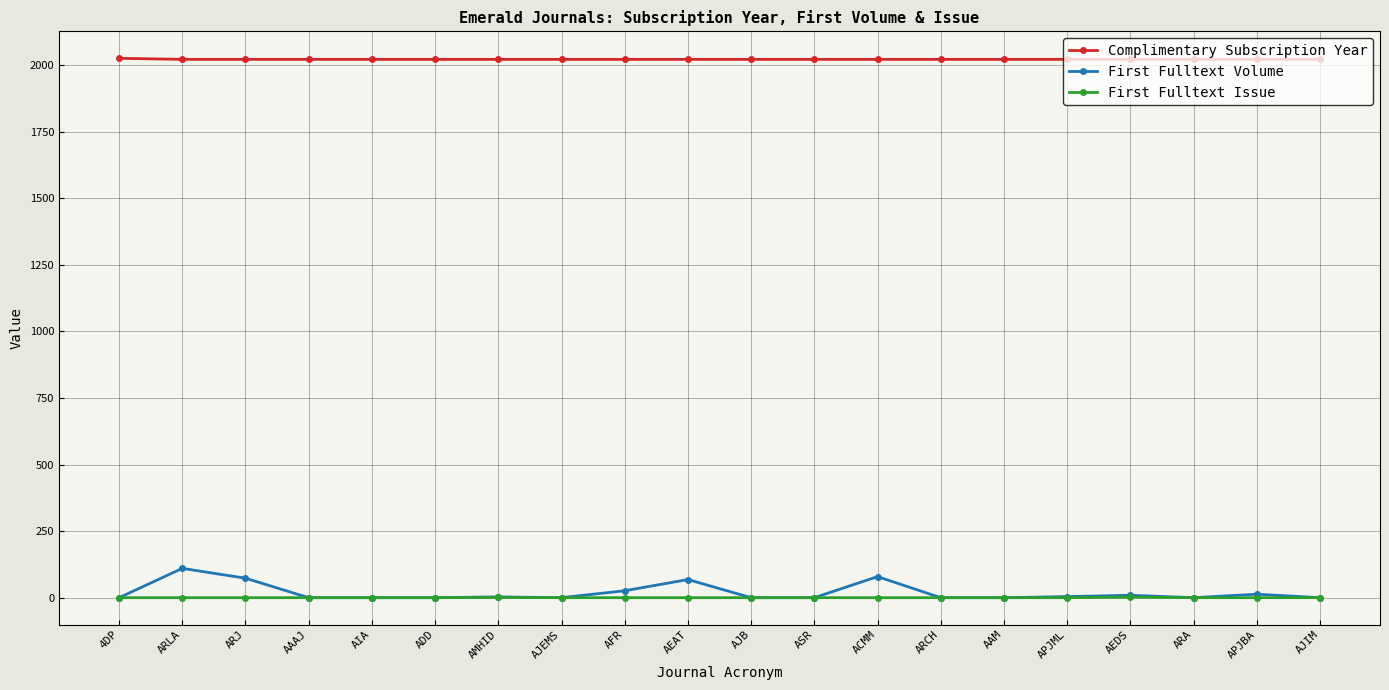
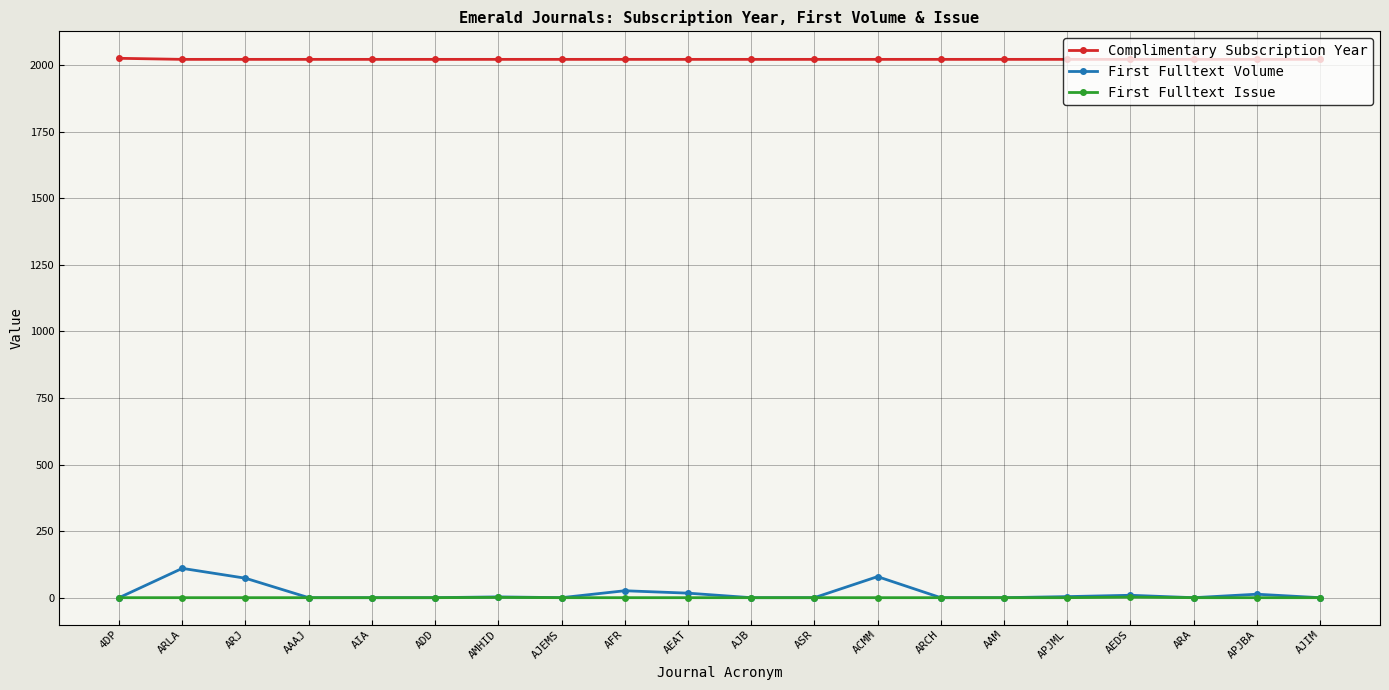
  {
    "Complimentary Subscription Year": {
      "4DP": 2030,
      "ARLA": 2020,
      "ARJ": 2020,
      "AAAJ": 2020,
      "AIA": 2020,
      "ADD": 2020,
      "AMHID": 2020,
      "AJEMS": 2020,
      "AFR": 2020,
      "AEAT": 2020,
      "AJB": 2020,
      "ASR": 2020,
      "ACMM": 2020,
      "ARCH": 2020,
      "AAM": 2020
    },
    "First Fulltext Volume": {
      "ARLA": 110,
      "ARJ": 70,
      "AFR": 30,
-     "AEAT": 70,
+     "AEAT": 20,
      "ACMM": 80,
      "APJBA": 10
    },
    "First Fulltext Issue": {
      "ARLA": 0,
      "ARJ": 0,
      "AFR": 0,
      "AEAT": 0,
      "ACMM": 0,
      "APJBA": 0
    }
  }
